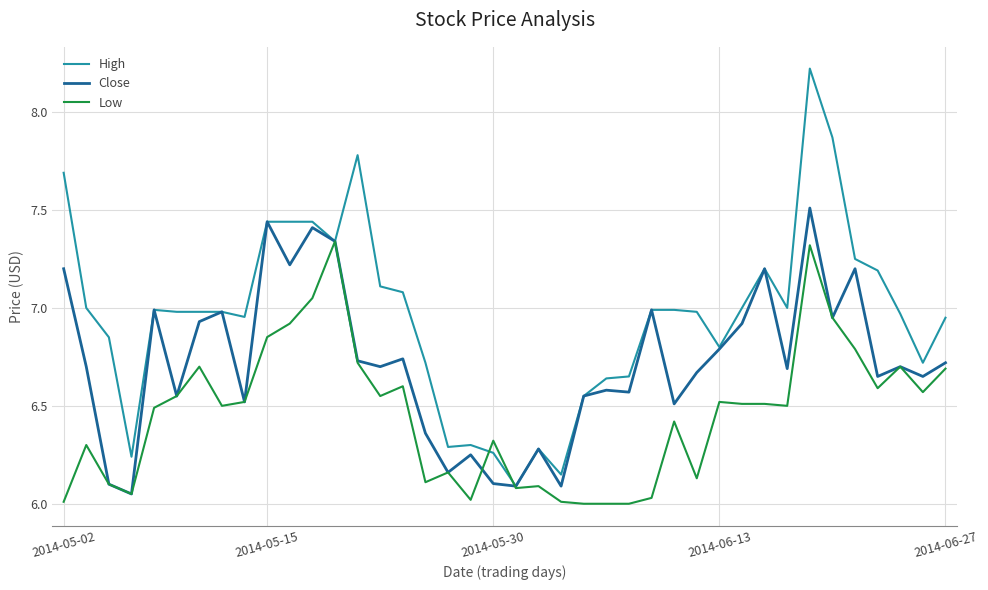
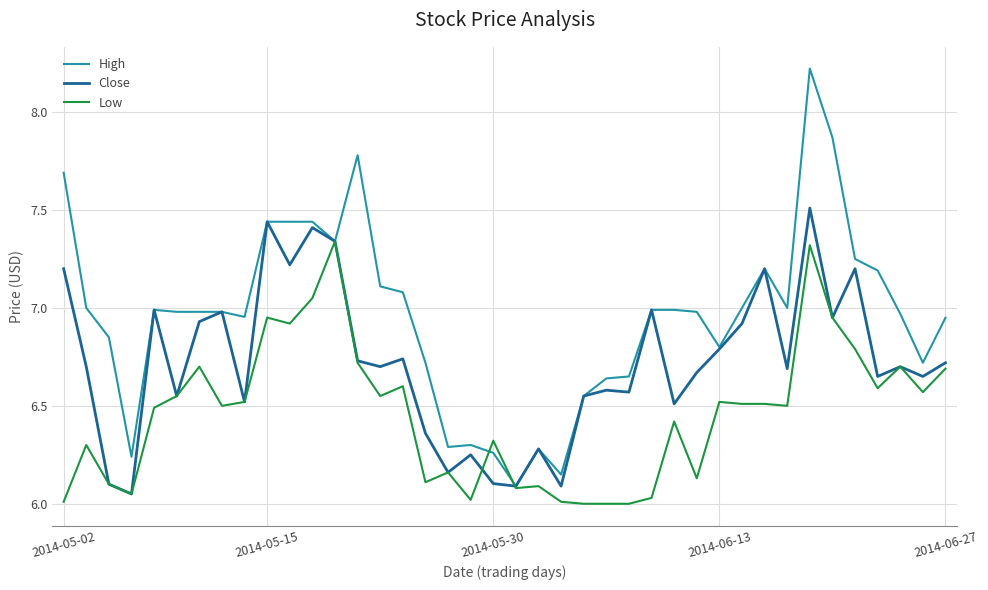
  {
    "Low": {
      "2014-05-02": 6.01,
-     "2014-05-15": 6.85,
+     "2014-05-15": 6.95,
      "2014-05-30": 6.32,
      "2014-06-13": 6.52,
      "2014-06-27": 6.69
    }
  }
